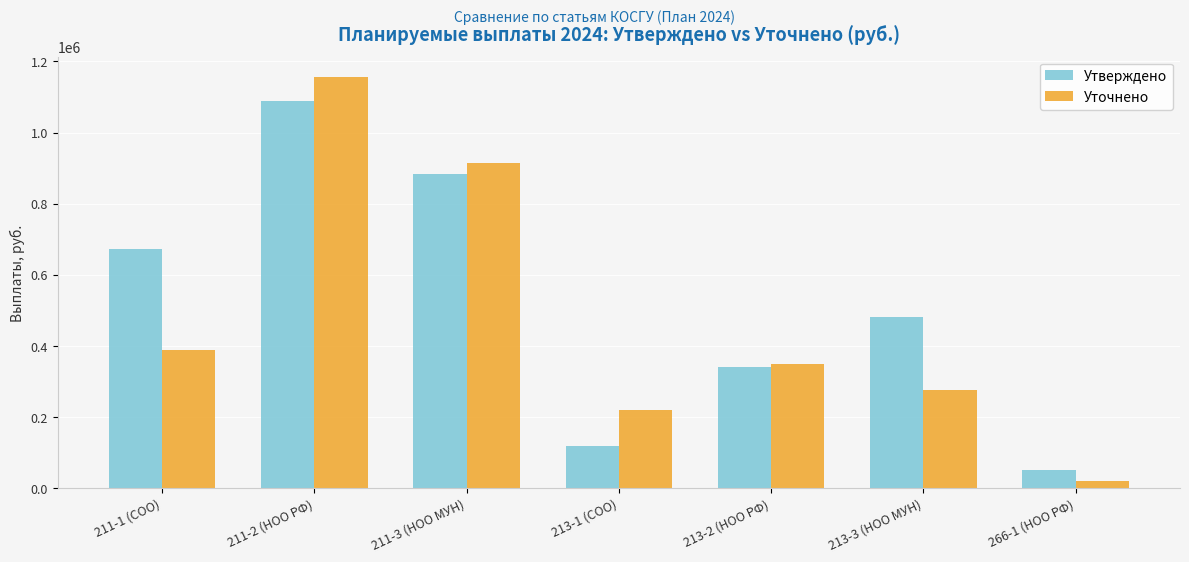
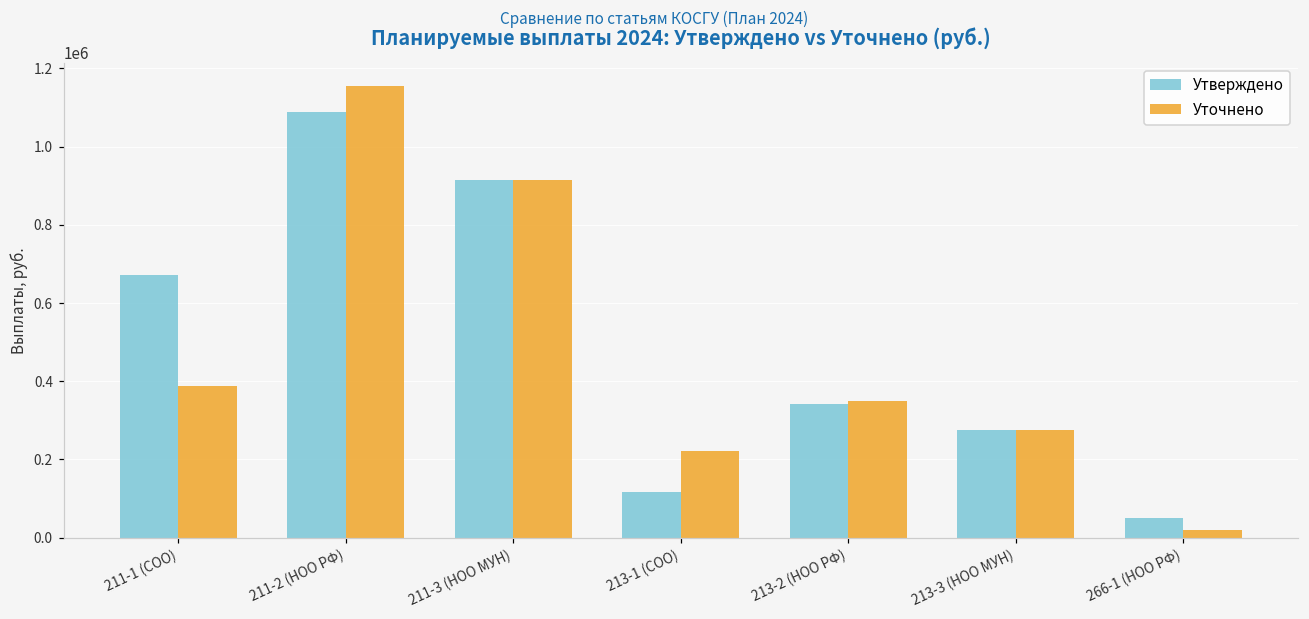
  {
    "Утверждено": {
      "211-1 (СОО)": 670000,
      "211-2 (НОО РФ)": 1090000,
-     "211-3 (НОО МУН)": 880000,
+     "211-3 (НОО МУН)": 920000,
      "213-1 (СОО)": 120000,
      "213-2 (НОО РФ)": 340000,
-     "213-3 (НОО МУН)": 480000,
+     "213-3 (НОО МУН)": 280000,
      "266-1 (НОО РФ)": 50000
    },
    "Уточнено": {
      "211-1 (СОО)": 390000,
      "211-2 (НОО РФ)": 1160000,
      "211-3 (НОО МУН)": 920000,
      "213-1 (СОО)": 220000,
      "213-2 (НОО РФ)": 350000,
      "213-3 (НОО МУН)": 280000,
      "266-1 (НОО РФ)": 20000
    }
  }
